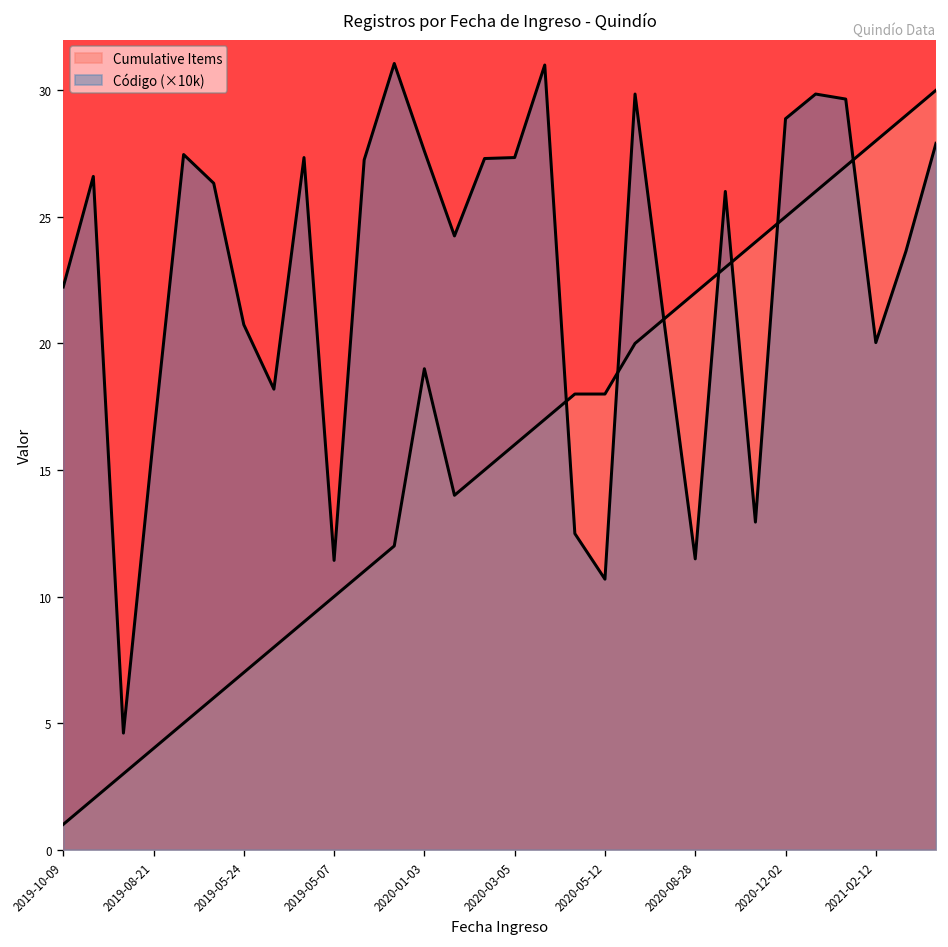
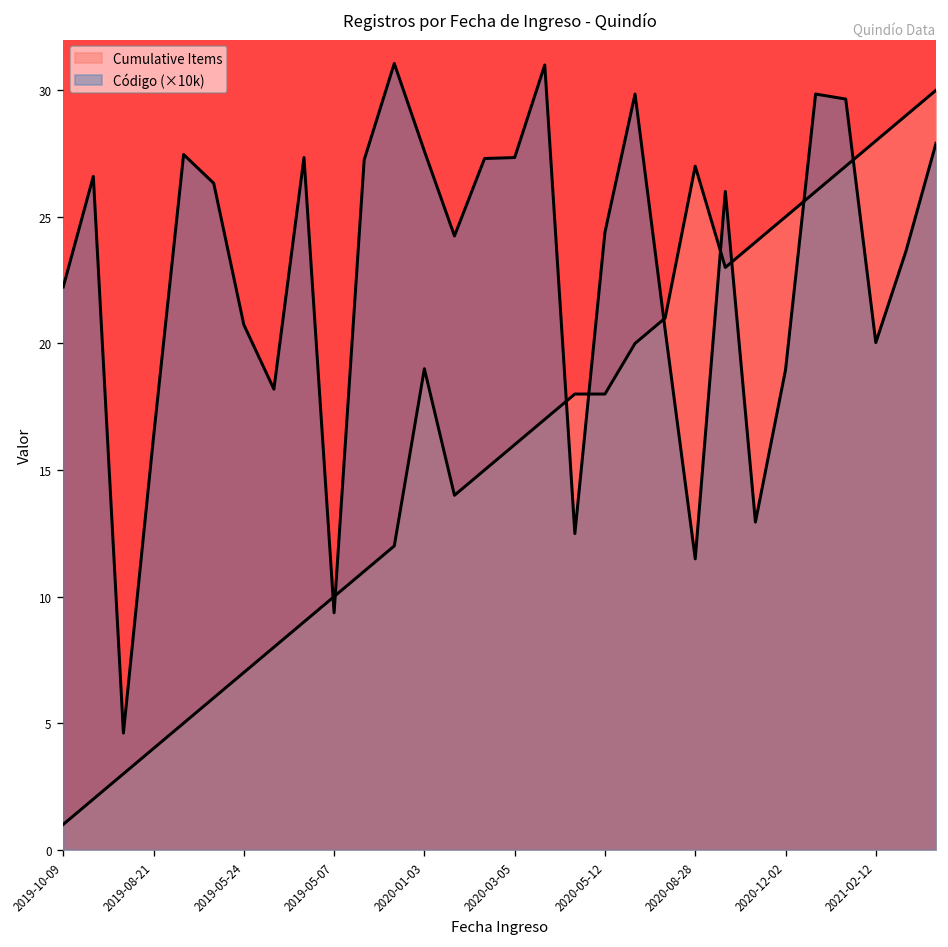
  {
    "Cumulative Items": {
      "2019-10-09": 1,
      "2019-08-21": 4,
      "2019-05-24": 7,
      "2019-05-07": 10,
      "2020-01-03": 19,
      "2020-03-05": 16,
      "2020-05-12": 18,
-     "2020-08-28": 22,
+     "2020-08-28": 27,
      "2020-12-02": 25
    },
    "Código (×10k)": {
      "2019-10-09": 22.2,
      "2019-08-21": 16.3,
      "2019-05-24": 20.7,
-     "2019-05-07": 11.4,
+     "2019-05-07": 9.4,
      "2020-01-03": 27.6,
      "2020-03-05": 27.3,
-     "2020-05-12": 10.7,
+     "2020-05-12": 24.4,
      "2020-08-28": 11.5,
-     "2020-12-02": 28.9
+     "2020-12-02": 19.0
    }
  }
